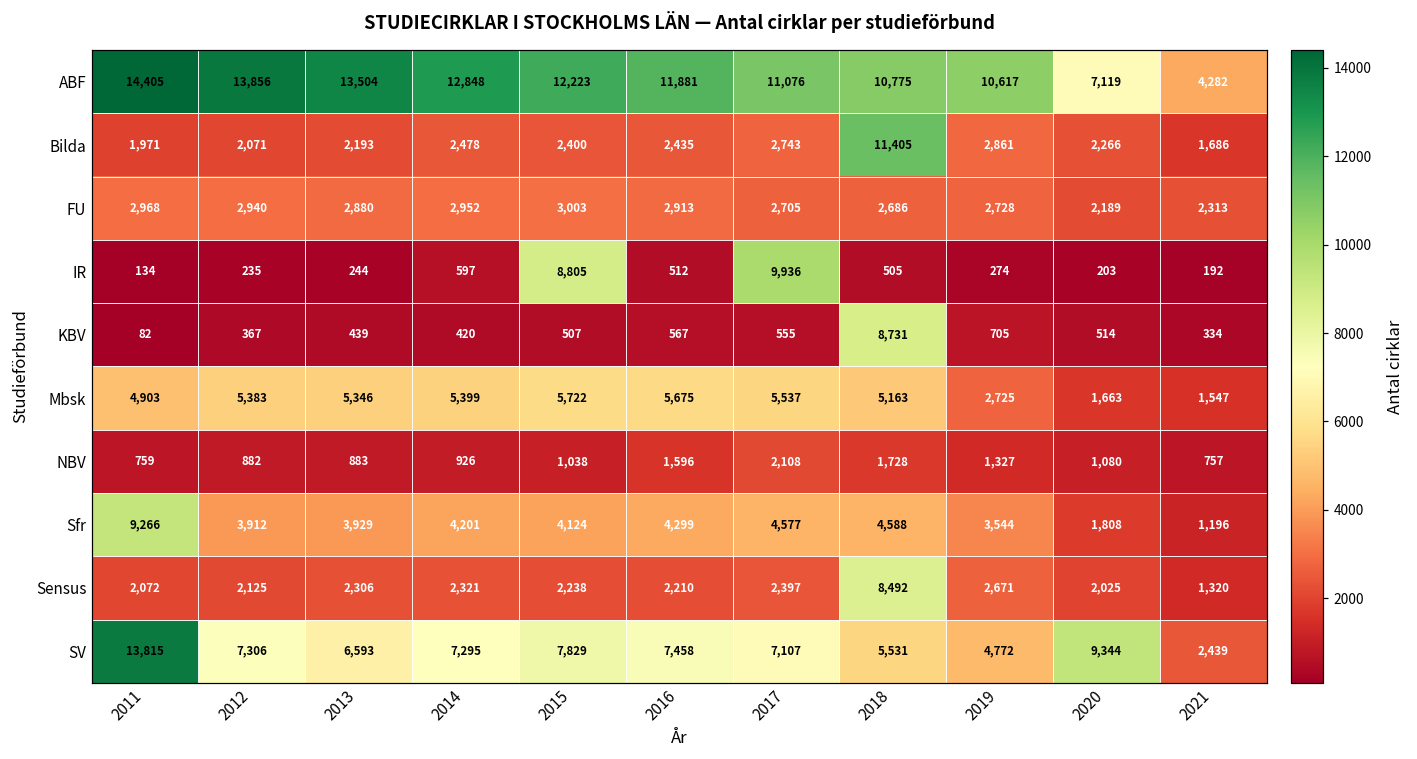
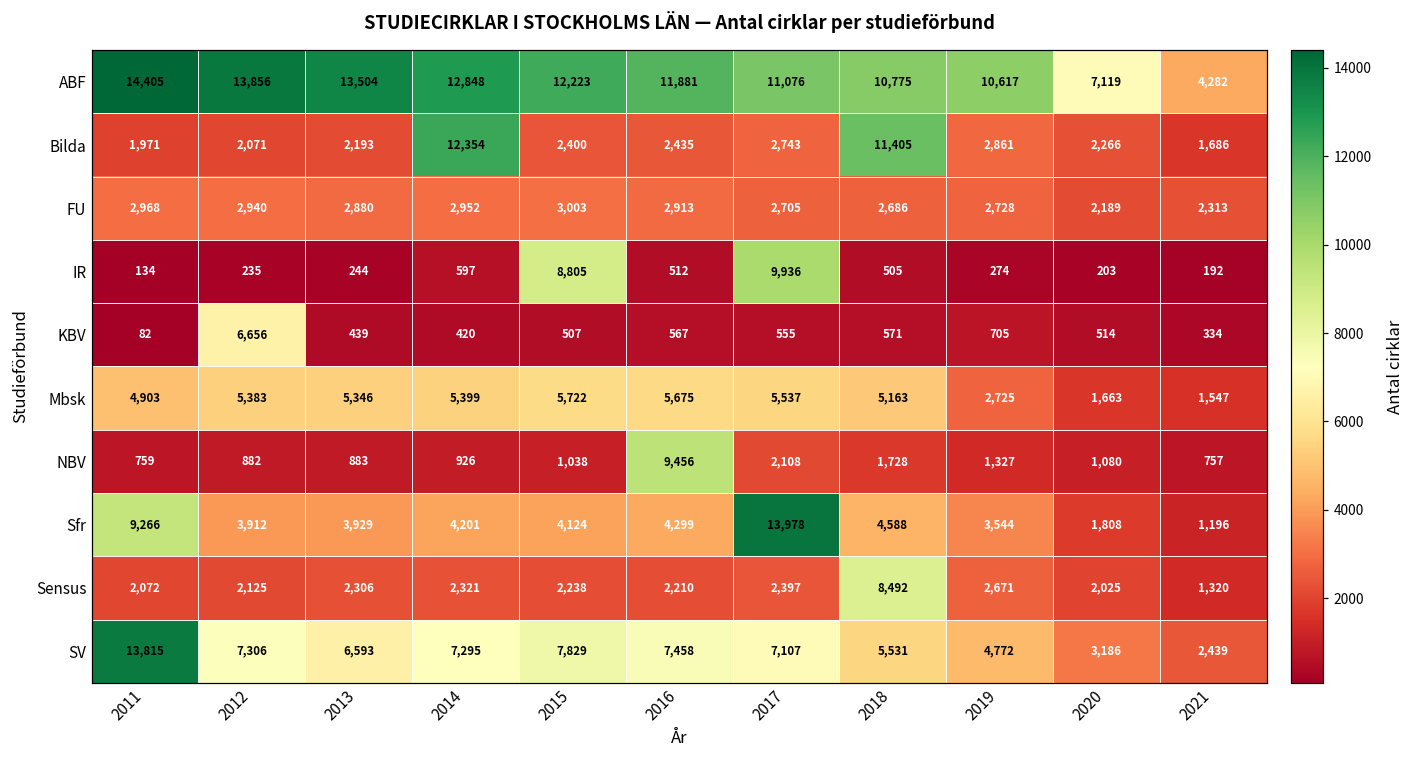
  {
    "ABF": {
      "2011": "14,405",
      "2012": "13,856",
      "2013": "13,504",
      "2014": "12,848",
      "2015": "12,223",
      "2016": "11,881",
      "2017": "11,076",
      "2018": "10,775",
      "2019": "10,617",
      "2020": "7,119",
      "2021": "4,282"
    },
    "Bilda": {
      "2011": "1,971",
      "2012": "2,071",
      "2013": "2,193",
-     "2014": "2,478",
+     "2014": "12,354",
      "2015": "2,400",
      "2016": "2,435",
      "2017": "2,743",
      "2018": "11,405",
      "2019": "2,861",
      "2020": "2,266",
      "2021": "1,686"
    },
    "FU": {
      "2011": "2,968",
      "2012": "2,940",
      "2013": "2,880",
      "2014": "2,952",
      "2015": "3,003",
      "2016": "2,913",
      "2017": "2,705",
      "2018": "2,686",
      "2019": "2,728",
      "2020": "2,189",
      "2021": "2,313"
    },
    "IR": {
      "2011": "134",
      "2012": "235",
      "2013": "244",
      "2014": "597",
      "2015": "8,805",
      "2016": "512",
      "2017": "9,936",
      "2018": "505",
      "2019": "274",
      "2020": "203",
      "2021": "192"
    },
    "KBV": {
      "2011": "82",
-     "2012": "367",
+     "2012": "6,656",
      "2013": "439",
      "2014": "420",
      "2015": "507",
      "2016": "567",
      "2017": "555",
-     "2018": "8,731",
+     "2018": "571",
      "2019": "705",
      "2020": "514",
      "2021": "334"
    },
    "Mbsk": {
      "2011": "4,903",
      "2012": "5,383",
      "2013": "5,346",
      "2014": "5,399",
      "2015": "5,722",
      "2016": "5,675",
      "2017": "5,537",
      "2018": "5,163",
      "2019": "2,725",
      "2020": "1,663",
      "2021": "1,547"
    },
    "NBV": {
      "2011": "759",
      "2012": "882",
      "2013": "883",
      "2014": "926",
      "2015": "1,038",
-     "2016": "1,596",
+     "2016": "9,456",
      "2017": "2,108",
      "2018": "1,728",
      "2019": "1,327",
      "2020": "1,080",
      "2021": "757"
    },
    "Sfr": {
      "2011": "9,266",
      "2012": "3,912",
      "2013": "3,929",
      "2014": "4,201",
      "2015": "4,124",
      "2016": "4,299",
-     "2017": "4,577",
+     "2017": "13,978",
      "2018": "4,588",
      "2019": "3,544",
      "2020": "1,808",
      "2021": "1,196"
    },
    "Sensus": {
      "2011": "2,072",
      "2012": "2,125",
      "2013": "2,306",
      "2014": "2,321",
      "2015": "2,238",
      "2016": "2,210",
      "2017": "2,397",
      "2018": "8,492",
      "2019": "2,671",
      "2020": "2,025",
      "2021": "1,320"
    },
    "SV": {
      "2011": "13,815",
      "2012": "7,306",
      "2013": "6,593",
      "2014": "7,295",
      "2015": "7,829",
      "2016": "7,458",
      "2017": "7,107",
      "2018": "5,531",
      "2019": "4,772",
-     "2020": "9,344",
+     "2020": "3,186",
      "2021": "2,439"
    }
  }
